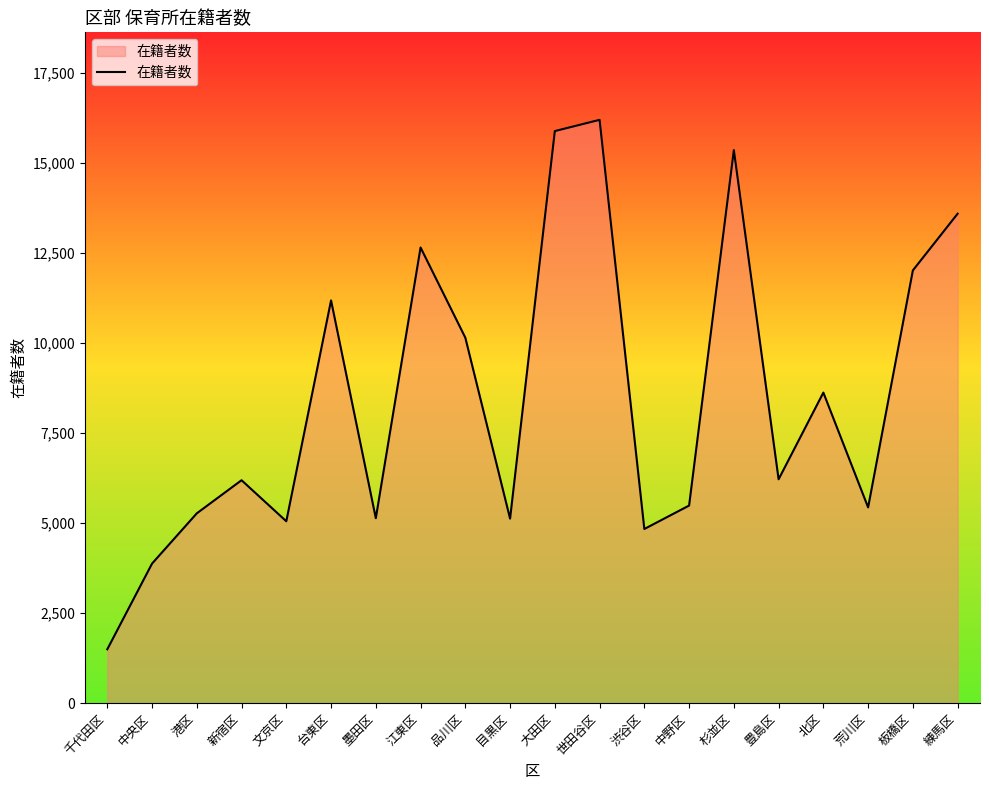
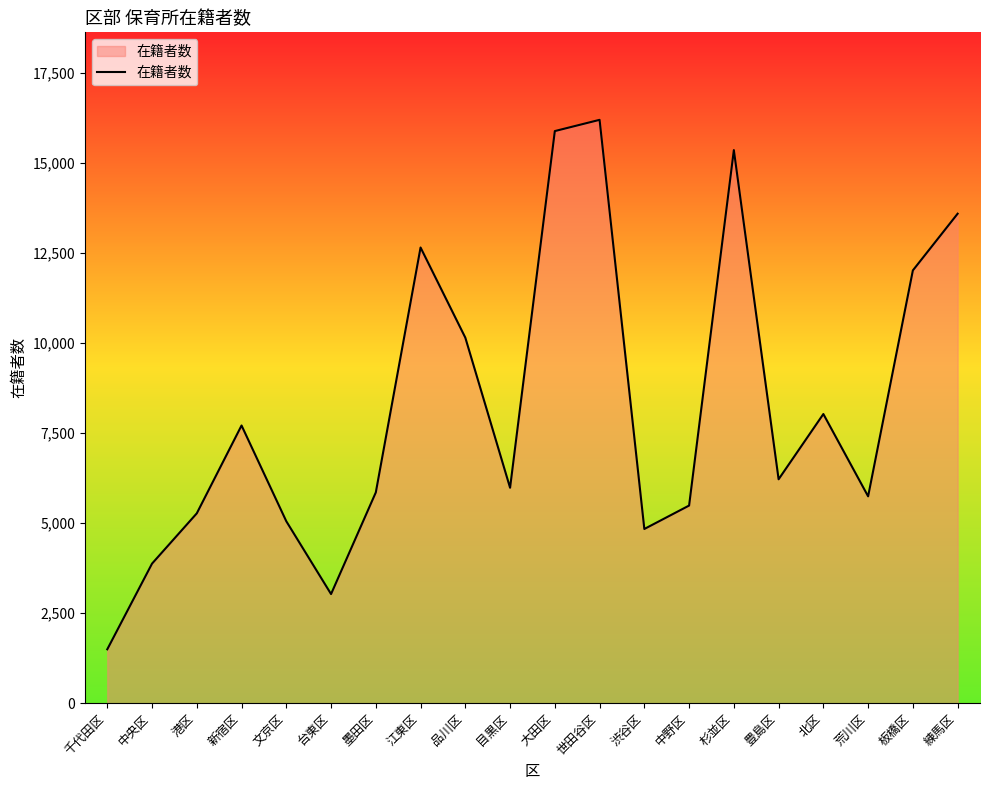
  {
    "千代田区": "1,500",
    "中央区": "3,900",
    "港区": "5,300",
-   "新宿区": "6,200",
+   "新宿区": "7,700",
    "文京区": "5,000",
-   "台東区": "11,200",
-   "墨田区": "5,100",
+   "台東区": "3,000",
+   "墨田区": "5,800",
    "江東区": "12,600",
    "品川区": "10,100",
-   "目黒区": "5,100",
+   "目黒区": "6,000",
    "大田区": "15,900",
    "世田谷区": "16,200",
    "渋谷区": "4,800",
    "中野区": "5,500",
    "杉並区": "15,300",
    "豊島区": "6,200",
-   "北区": "8,600",
-   "荒川区": "5,400",
+   "北区": "8,000",
+   "荒川区": "5,700",
    "板橋区": "12,000",
    "練馬区": "13,600"
  }
